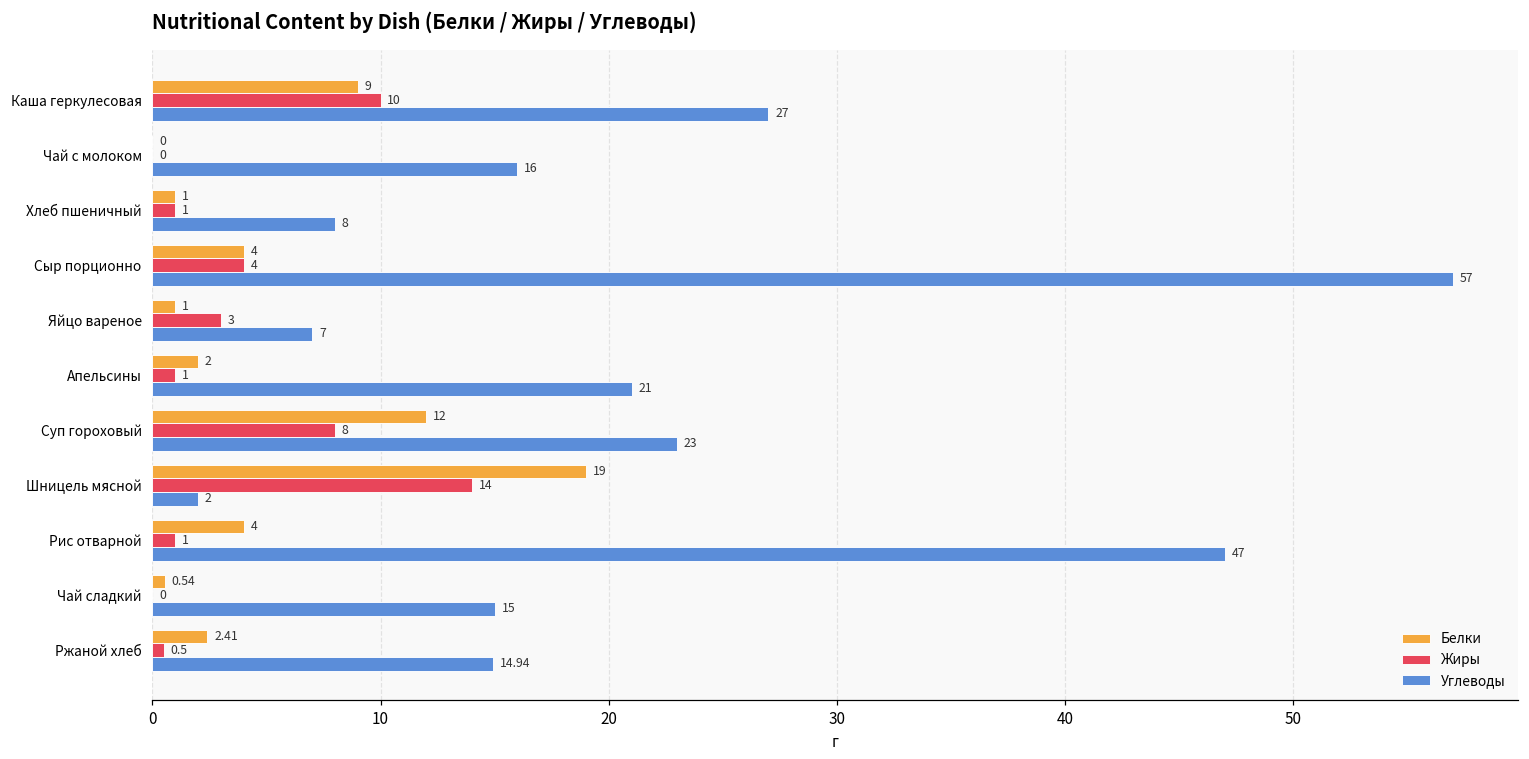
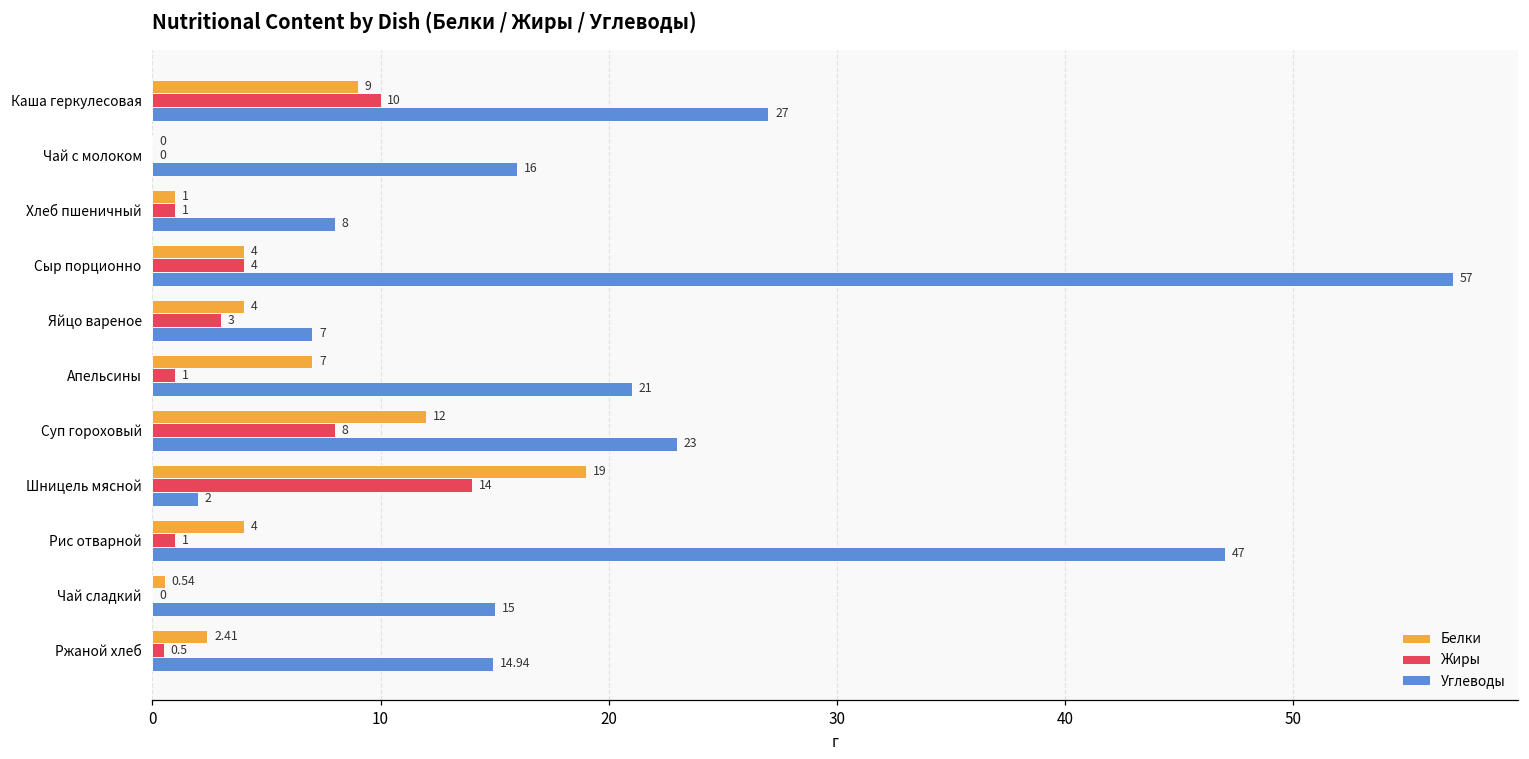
  {
    "Белки": {
      "Каша геркулесовая": 9,
      "Чай с молоком": 0,
      "Хлеб пшеничный": 1,
      "Сыр порционно": 4,
-     "Яйцо вареное": 1,
-     "Апельсины": 2,
+     "Яйцо вареное": 4,
+     "Апельсины": 7,
      "Суп гороховый": 12,
      "Шницель мясной": 19,
      "Рис отварной": 4,
      "Чай сладкий": 0.54,
      "Ржаной хлеб": 2.41
    },
    "Жиры": {
      "Каша геркулесовая": 10,
      "Чай с молоком": 0,
      "Хлеб пшеничный": 1,
      "Сыр порционно": 4,
      "Яйцо вареное": 3,
      "Апельсины": 1,
      "Суп гороховый": 8,
      "Шницель мясной": 14,
      "Рис отварной": 1,
      "Чай сладкий": 0,
      "Ржаной хлеб": 0.5
    },
    "Углеводы": {
      "Каша геркулесовая": 27,
      "Чай с молоком": 16,
      "Хлеб пшеничный": 8,
      "Сыр порционно": 57,
      "Яйцо вареное": 7,
      "Апельсины": 21,
      "Суп гороховый": 23,
      "Шницель мясной": 2,
      "Рис отварной": 47,
      "Чай сладкий": 15,
      "Ржаной хлеб": 14.94
    }
  }
